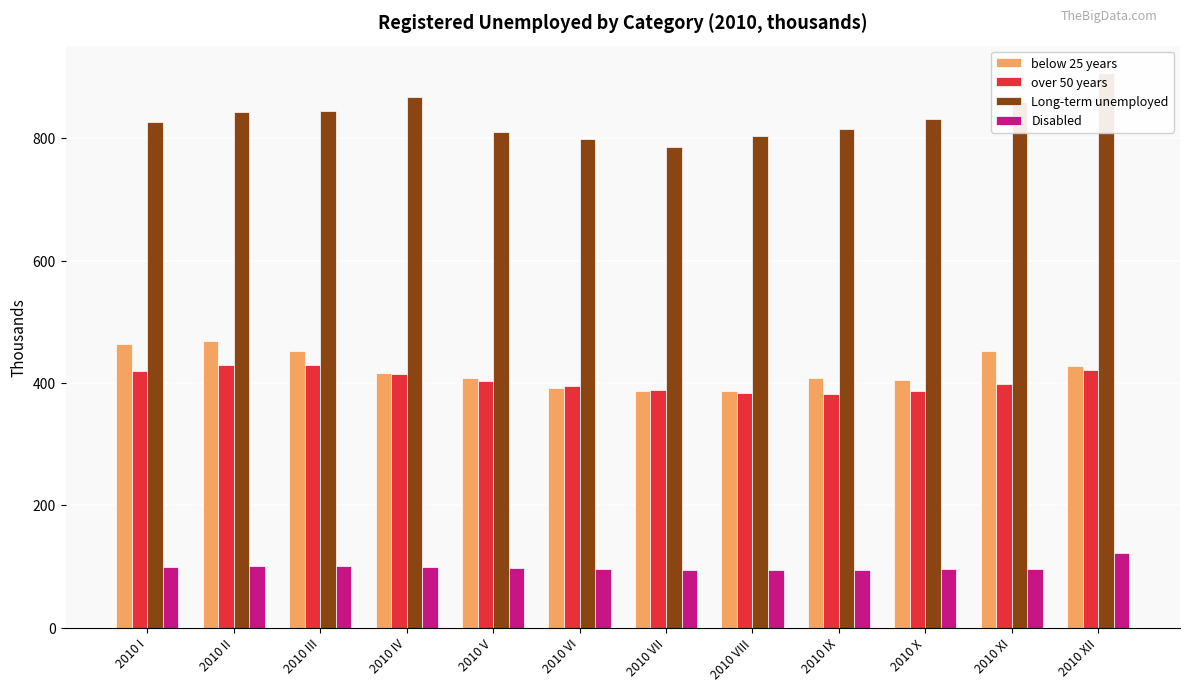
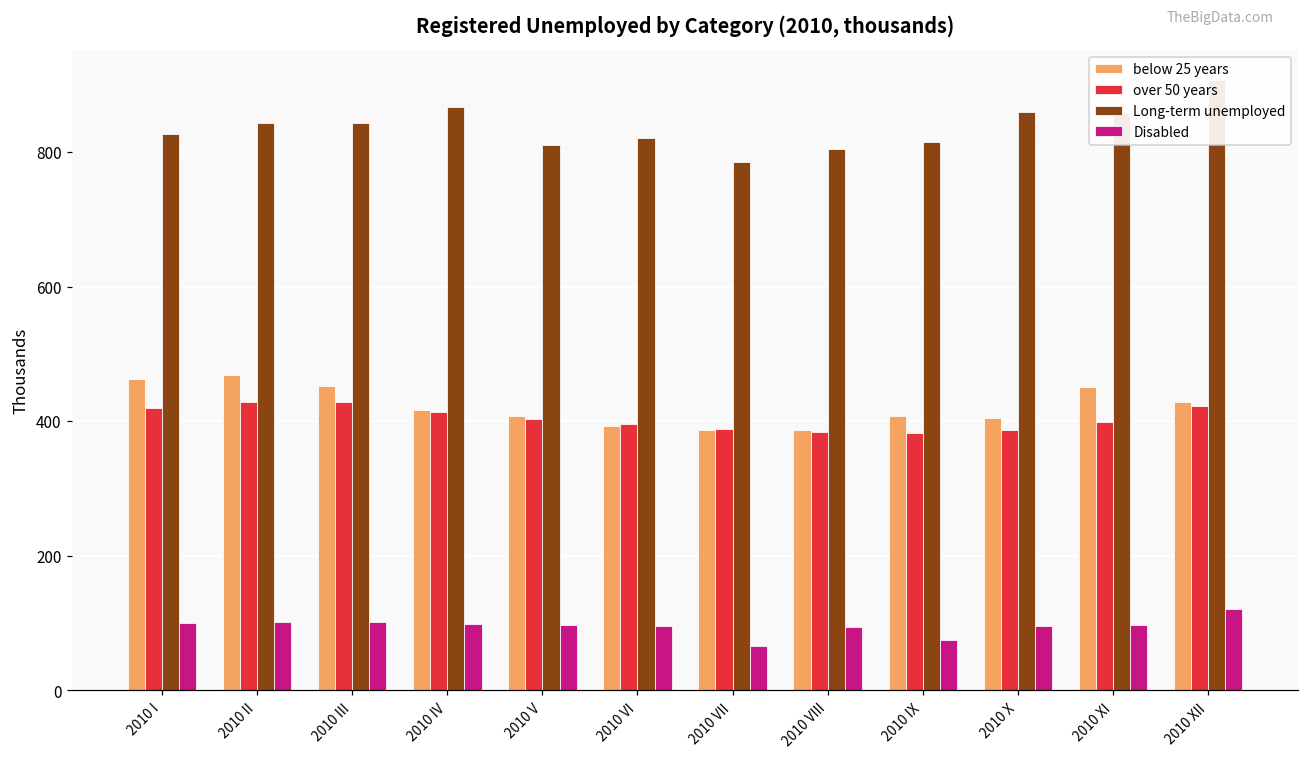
  {
    "below 25 years": {
      "2010 I": 460,
      "2010 II": 470,
      "2010 III": 450,
      "2010 IV": 420,
      "2010 V": 410,
      "2010 VI": 390,
      "2010 VII": 390,
      "2010 VIII": 390,
      "2010 IX": 410,
      "2010 X": 400,
      "2010 XI": 450,
      "2010 XII": 430
    },
    "over 50 years": {
      "2010 I": 420,
      "2010 II": 430,
      "2010 III": 430,
      "2010 IV": 410,
      "2010 V": 400,
      "2010 VI": 400,
      "2010 VII": 390,
      "2010 VIII": 380,
      "2010 IX": 380,
      "2010 X": 390,
      "2010 XI": 400,
      "2010 XII": 420
    },
    "Long-term unemployed": {
      "2010 I": 830,
      "2010 II": 840,
      "2010 III": 840,
      "2010 IV": 870,
      "2010 V": 810,
-     "2010 VI": 800,
+     "2010 VI": 820,
      "2010 VII": 790,
      "2010 VIII": 800,
      "2010 IX": 820,
-     "2010 X": 830
+     "2010 X": 860
    },
    "Disabled": {
      "2010 I": 100,
      "2010 II": 100,
      "2010 III": 100,
      "2010 IV": 100,
      "2010 V": 100,
      "2010 VI": 100,
-     "2010 VII": 90,
+     "2010 VII": 70,
      "2010 VIII": 90,
-     "2010 IX": 90,
+     "2010 IX": 80,
      "2010 X": 100,
      "2010 XI": 100,
      "2010 XII": 120
    }
  }
